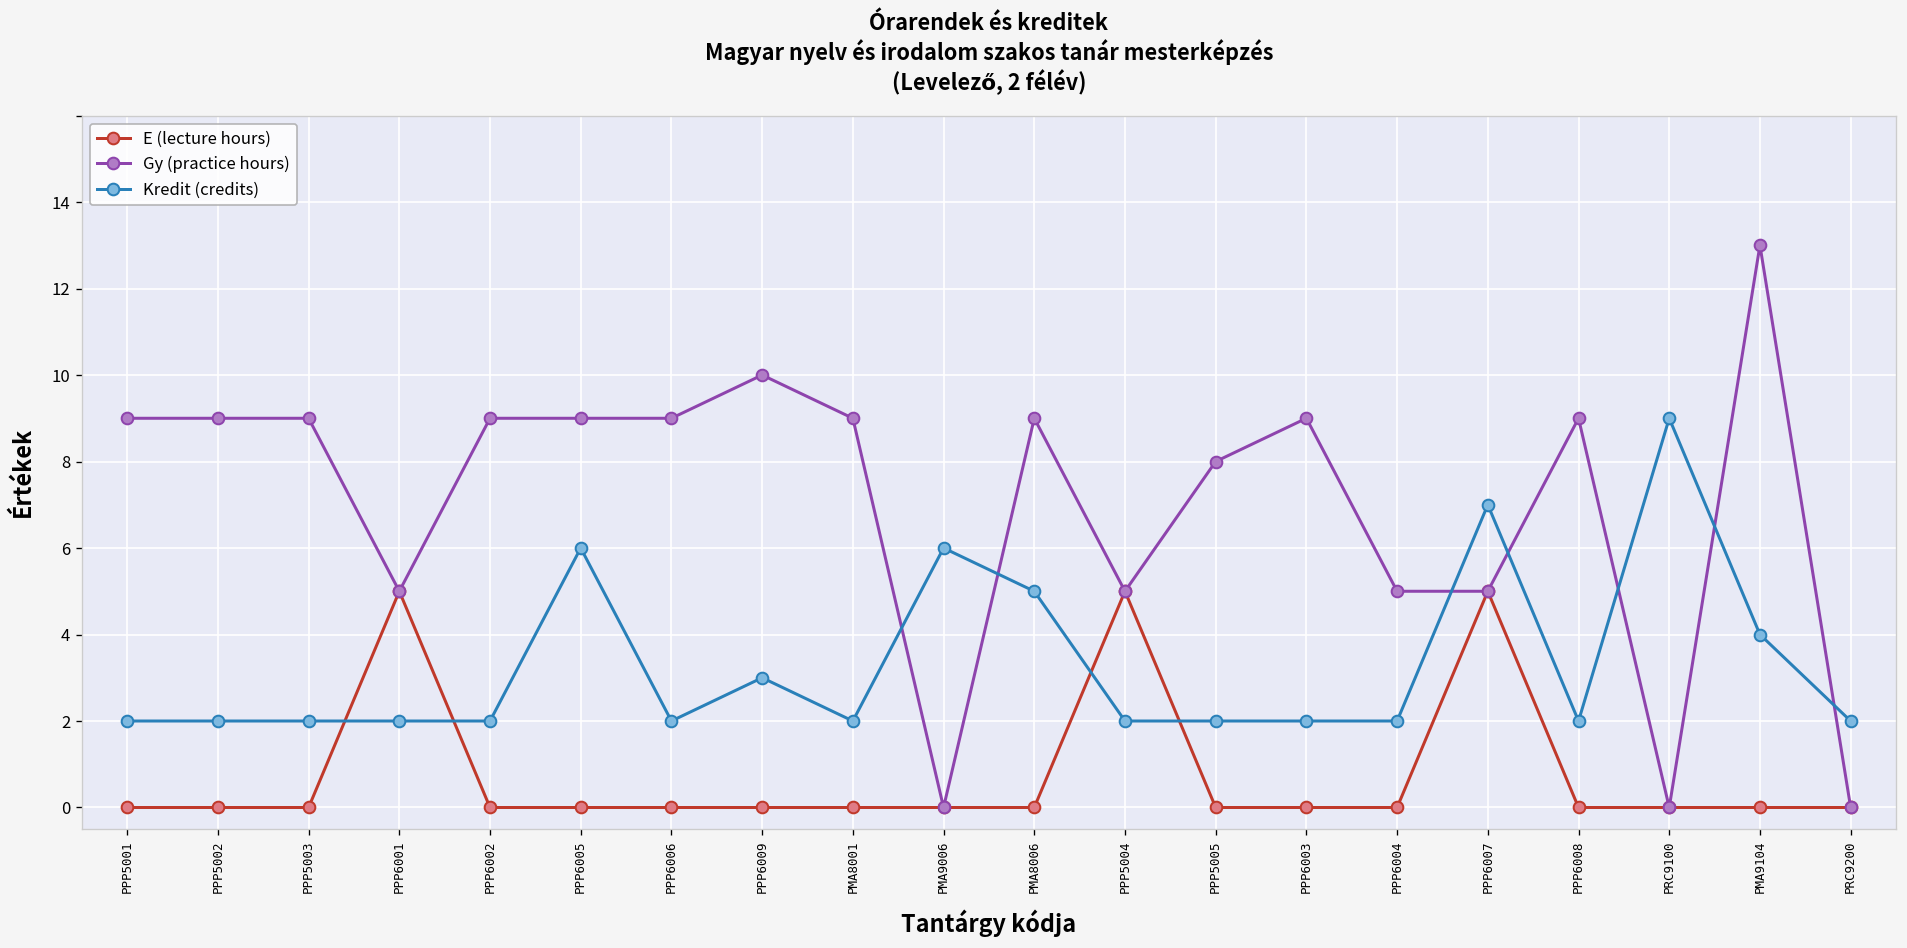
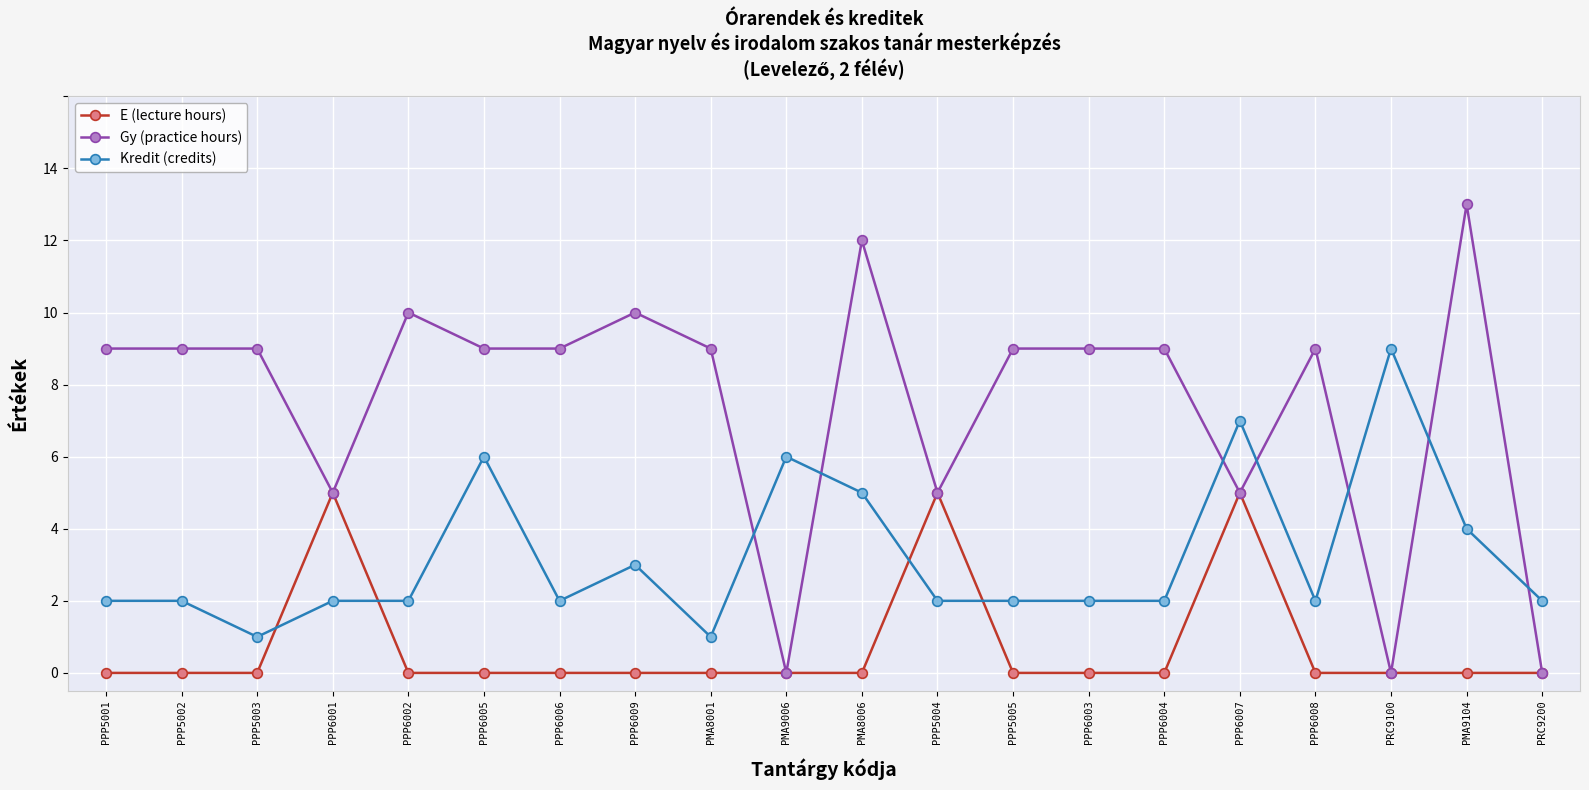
  {
    "E (lecture hours)": {
      "PPP5001": 0,
      "PPP5002": 0,
      "PPP5003": 0,
      "PPP6002": 0,
      "PPP6005": 0,
      "PPP6006": 0,
      "PPP6009": 0,
      "PMA8001": 0,
      "PMA8006": 0,
      "PPP5005": 0,
      "PPP6003": 0,
      "PPP6004": 0,
      "PPP6008": 0,
      "PMA9104": 0
    },
    "Gy (practice hours)": {
      "PPP5001": 9,
      "PPP5002": 9,
      "PPP5003": 9,
-     "PPP6002": 9,
+     "PPP6002": 10,
      "PPP6005": 9,
      "PPP6006": 9,
      "PPP6009": 10,
      "PMA8001": 9,
-     "PMA8006": 9,
-     "PPP5005": 8,
+     "PMA8006": 12,
+     "PPP5005": 9,
      "PPP6003": 9,
-     "PPP6004": 5,
+     "PPP6004": 9,
      "PPP6008": 9,
      "PMA9104": 13
    },
    "Kredit (credits)": {
      "PPP5001": 2,
      "PPP5002": 2,
-     "PPP5003": 2,
+     "PPP5003": 1,
      "PPP6001": 2,
      "PPP6002": 2,
      "PPP6005": 6,
      "PPP6006": 2,
      "PPP6009": 3,
-     "PMA8001": 2,
+     "PMA8001": 1,
      "PMA9006": 6,
      "PMA8006": 5,
      "PPP5004": 2,
      "PPP5005": 2,
      "PPP6003": 2,
      "PPP6004": 2,
      "PPP6007": 7,
      "PPP6008": 2,
      "PRC9100": 9,
      "PMA9104": 4,
      "PRC9200": 2
    }
  }
